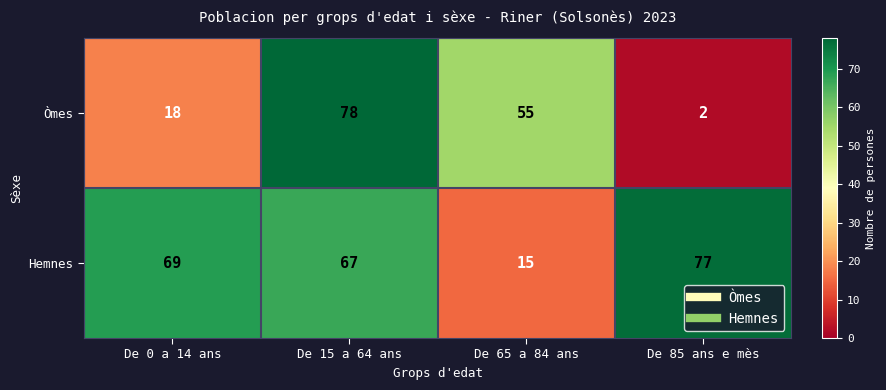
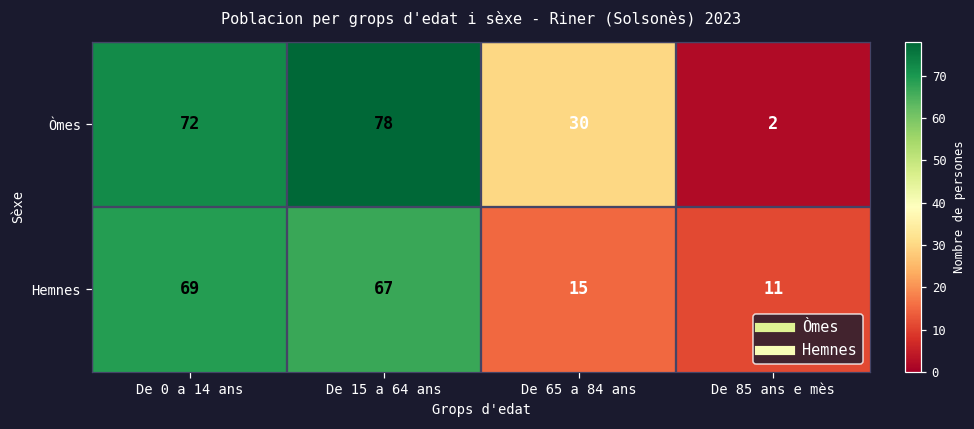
  {
    "Òmes": {
-     "De 0 a 14 ans": 18,
+     "De 0 a 14 ans": 72,
      "De 15 a 64 ans": 78,
-     "De 65 a 84 ans": 55,
+     "De 65 a 84 ans": 30,
      "De 85 ans e mès": 2
    },
    "Hemnes": {
      "De 0 a 14 ans": 69,
      "De 15 a 64 ans": 67,
      "De 65 a 84 ans": 15,
-     "De 85 ans e mès": 77
+     "De 85 ans e mès": 11
    }
  }
